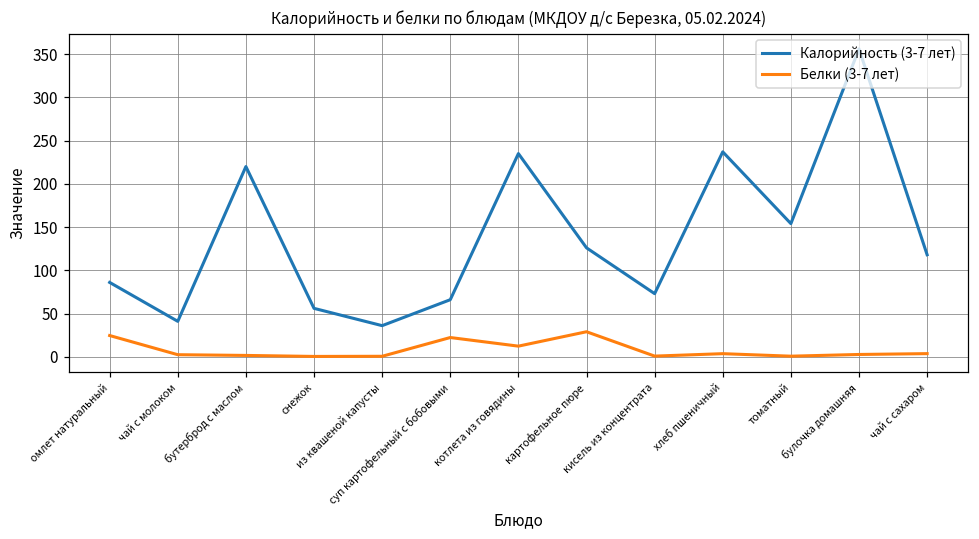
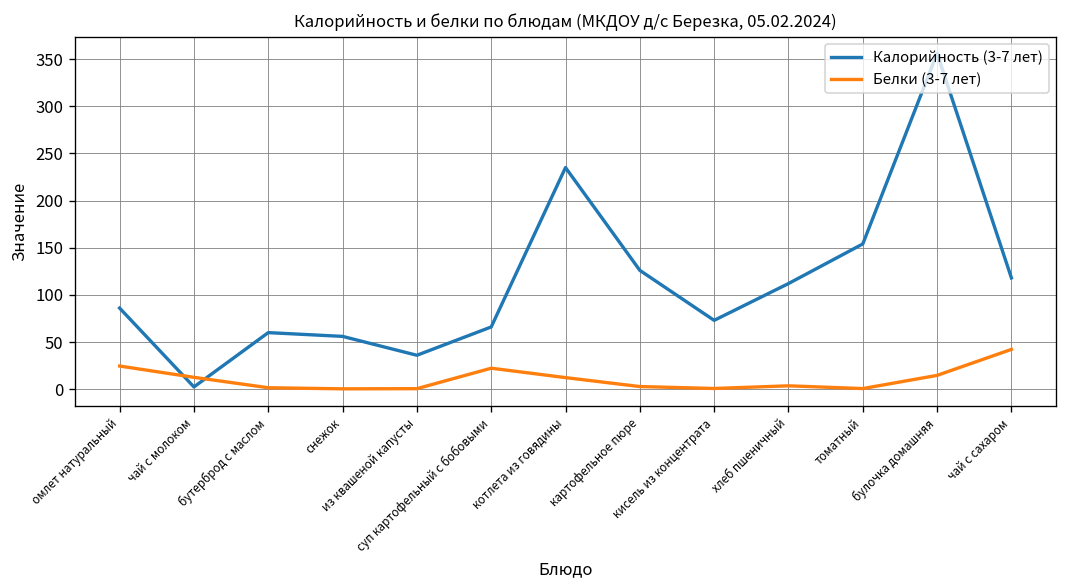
  {
    "Калорийность (3-7 лет)": {
      "омлет натуральный": 90,
-     "чай с молоком": 40,
-     "бутерброд с маслом": 220,
+     "чай с молоком": 0,
+     "бутерброд с маслом": 60,
      "снежок": 60,
      "из квашеной капусты": 40,
      "суп картофельный с бобовыми": 70,
      "котлета из говядины": 240,
      "картофельное пюре": 130,
      "кисель из концентрата": 70,
-     "хлеб пшеничный": 240,
+     "хлеб пшеничный": 110,
      "томатный": 150,
      "чай с сахаром": 120
    },
    "Белки (3-7 лет)": {
      "омлет натуральный": 20,
-     "чай с молоком": 0,
+     "чай с молоком": 10,
      "бутерброд с маслом": 0,
      "снежок": 0,
      "из квашеной капусты": 0,
      "суп картофельный с бобовыми": 20,
      "котлета из говядины": 10,
-     "картофельное пюре": 30,
+     "картофельное пюре": 0,
      "кисель из концентрата": 0,
      "хлеб пшеничный": 0,
      "томатный": 0,
-     "булочка домашняя": 0,
-     "чай с сахаром": 0
+     "булочка домашняя": 10,
+     "чай с сахаром": 40
    }
  }
